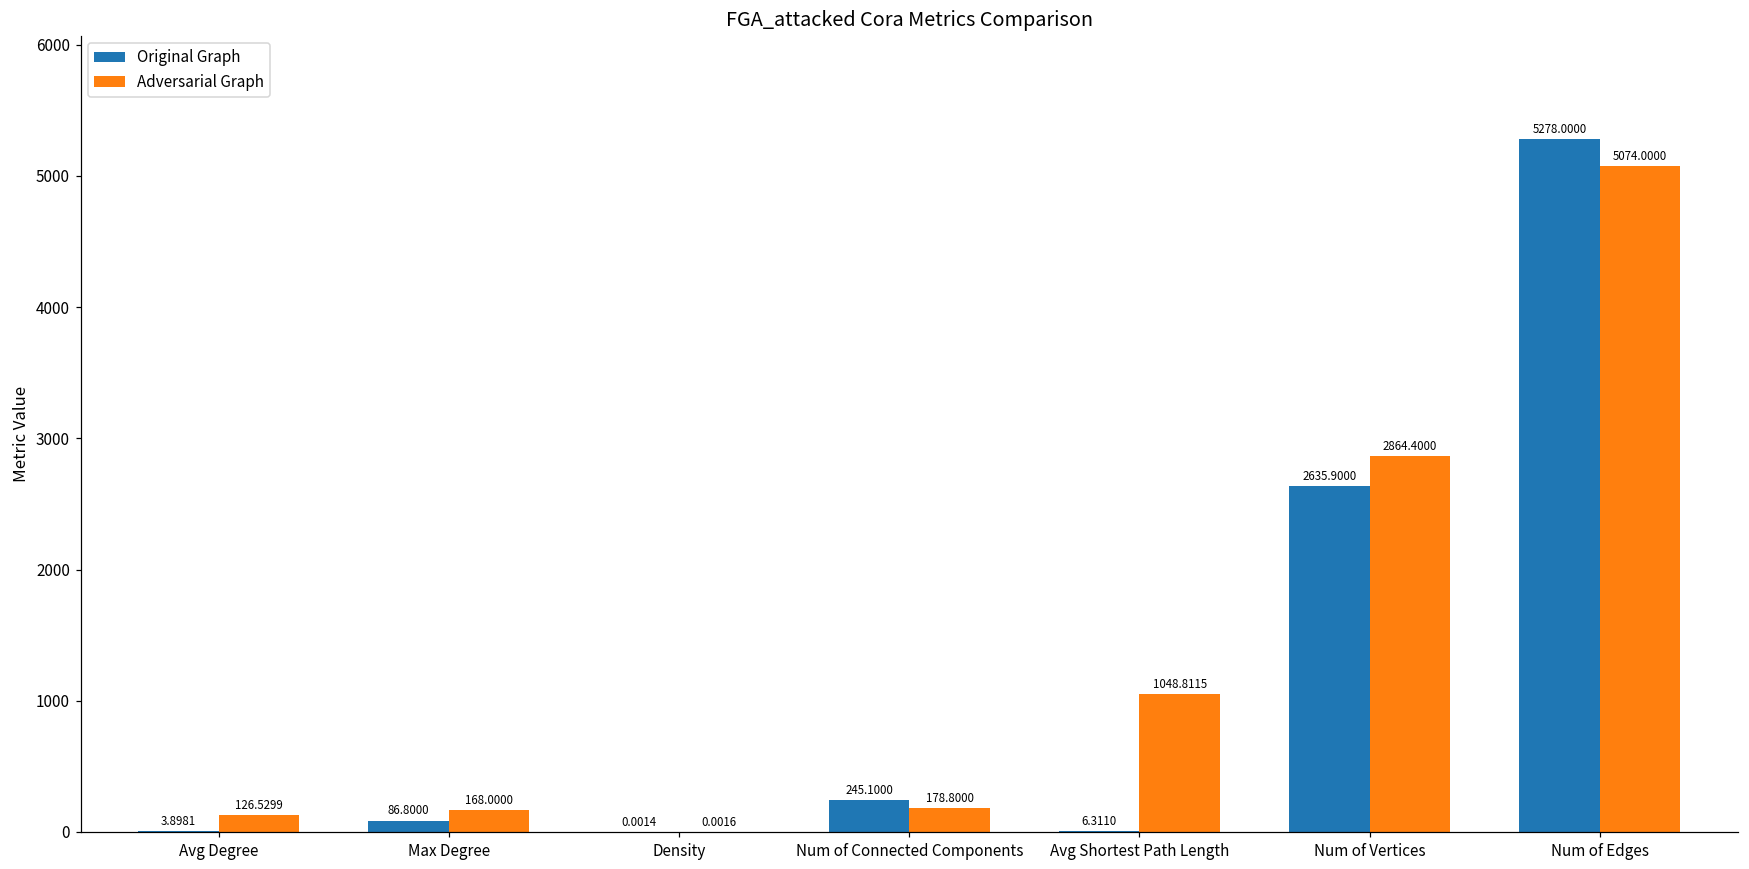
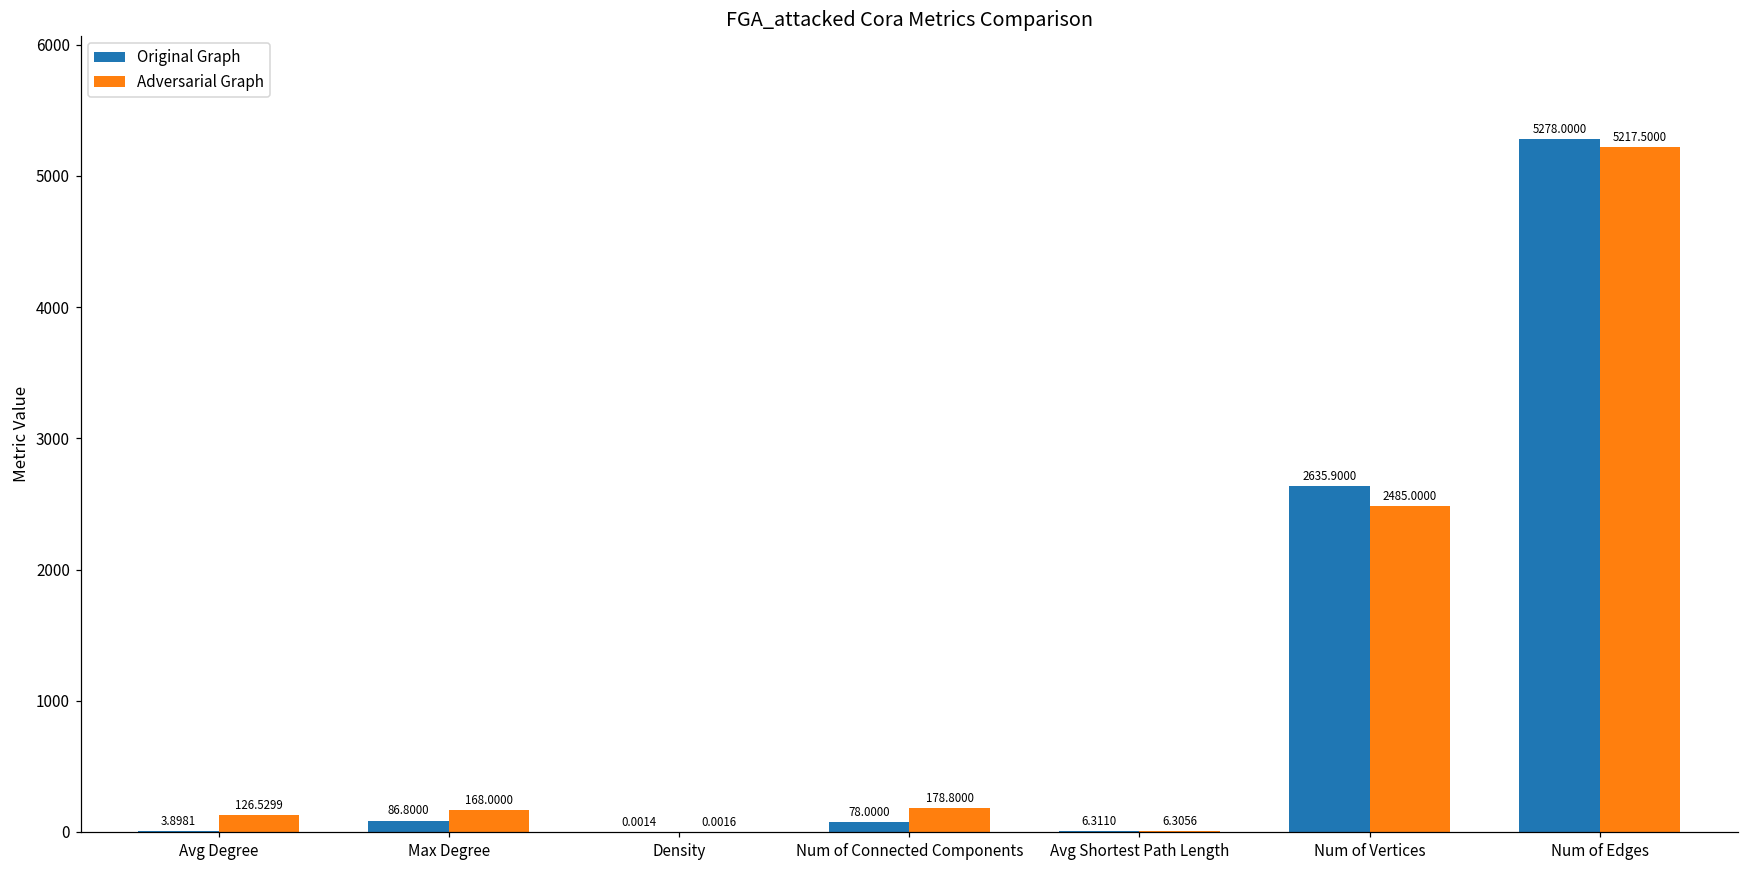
  {
    "Original Graph": {
      "Avg Degree": 3.8981,
      "Max Degree": 86.8000,
      "Density": 0.0014,
-     "Num of Connected Components": 245.1000,
+     "Num of Connected Components": 78.0000,
      "Avg Shortest Path Length": 6.3110,
      "Num of Vertices": 2635.9000,
      "Num of Edges": 5278.0000
    },
    "Adversarial Graph": {
      "Avg Degree": 126.5299,
      "Max Degree": 168.0000,
      "Density": 0.0016,
      "Num of Connected Components": 178.8000,
-     "Avg Shortest Path Length": 1048.8115,
-     "Num of Vertices": 2864.4000,
-     "Num of Edges": 5074.0000
+     "Avg Shortest Path Length": 6.3056,
+     "Num of Vertices": 2485.0000,
+     "Num of Edges": 5217.5000
    }
  }
